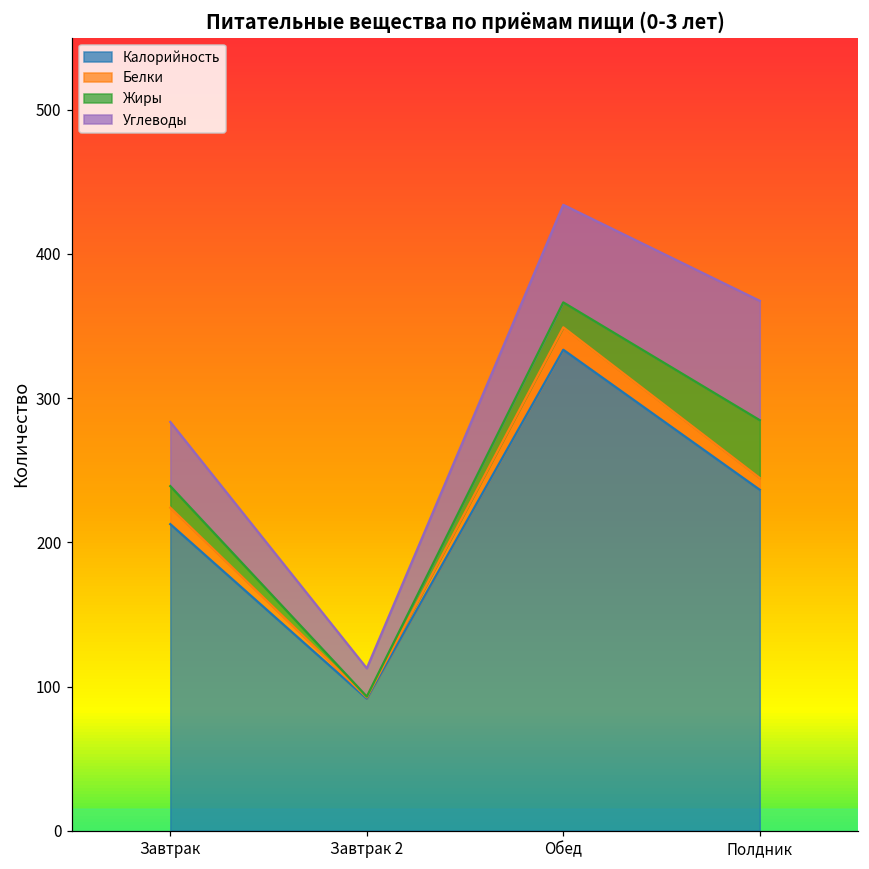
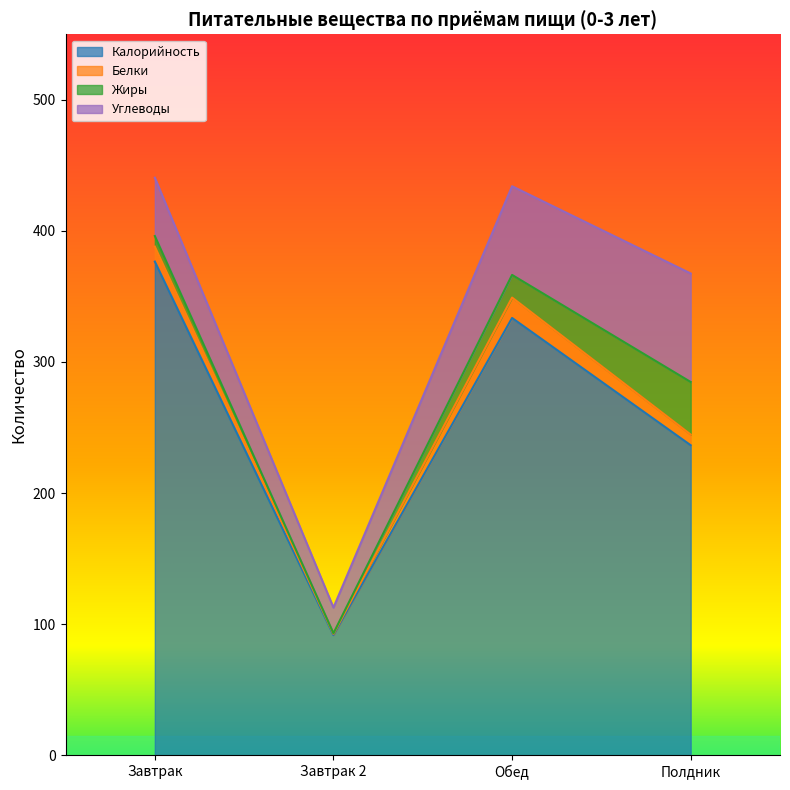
  {
    "Калорийность": {
-     "Завтрак": 213,
+     "Завтрак": 377,
      "Обед": 334,
      "Полдник": 236
    },
    "Белки": {
      "Завтрак": 11,
      "Обед": 16,
      "Полдник": 8
    },
    "Жиры": {
-     "Завтрак": 15,
+     "Завтрак": 8,
      "Обед": 17,
      "Полдник": 40
    },
    "Углеводы": {
      "Завтрак": 45,
      "Завтрак 2": 20,
      "Обед": 68,
      "Полдник": 83
    }
  }
